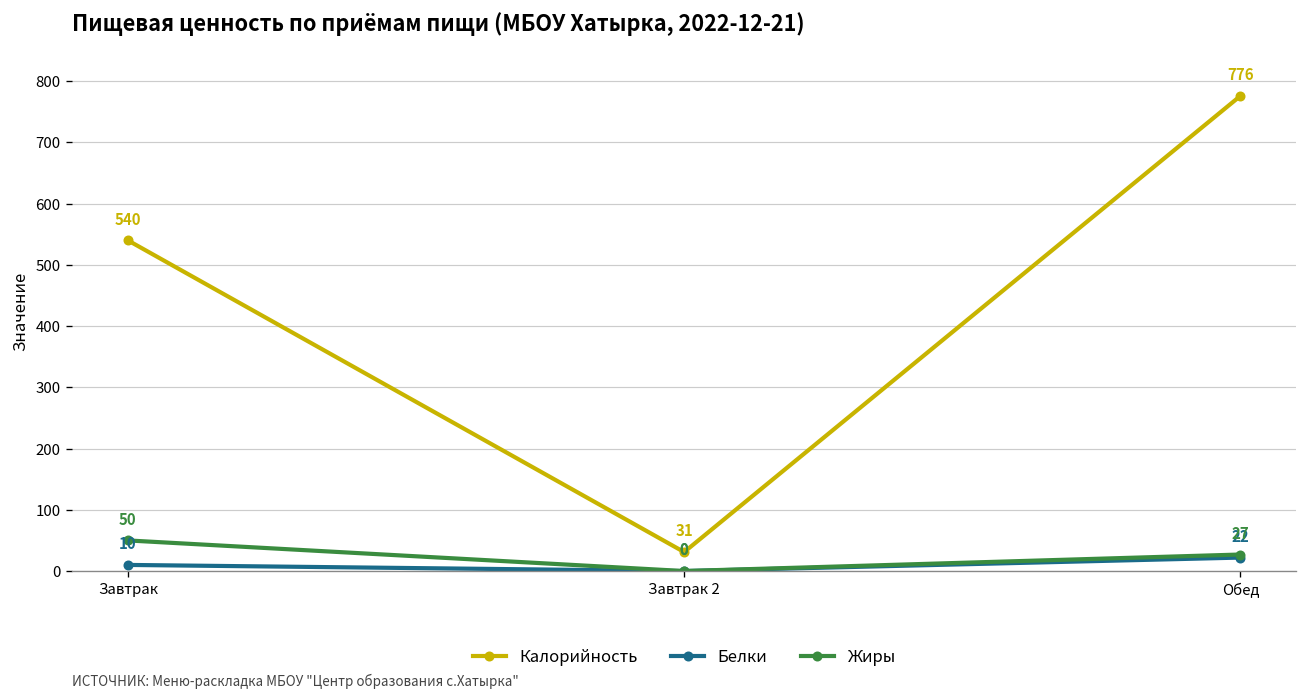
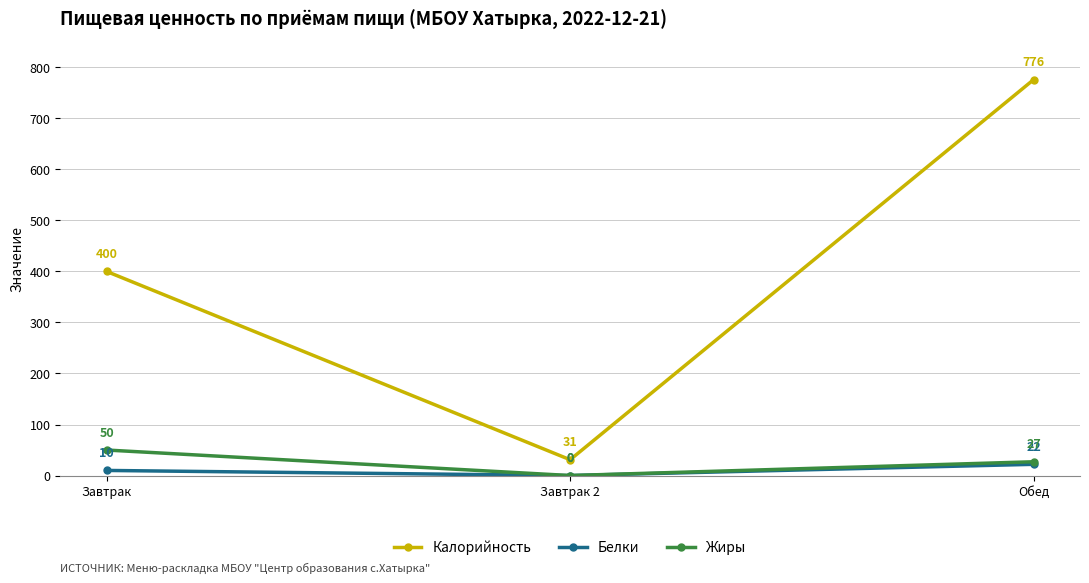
  {
    "Калорийность": {
-     "Завтрак": 540,
+     "Завтрак": 400,
      "Завтрак 2": 31,
      "Обед": 776
    },
    "Жиры": {
      "Завтрак": 50
    }
  }
